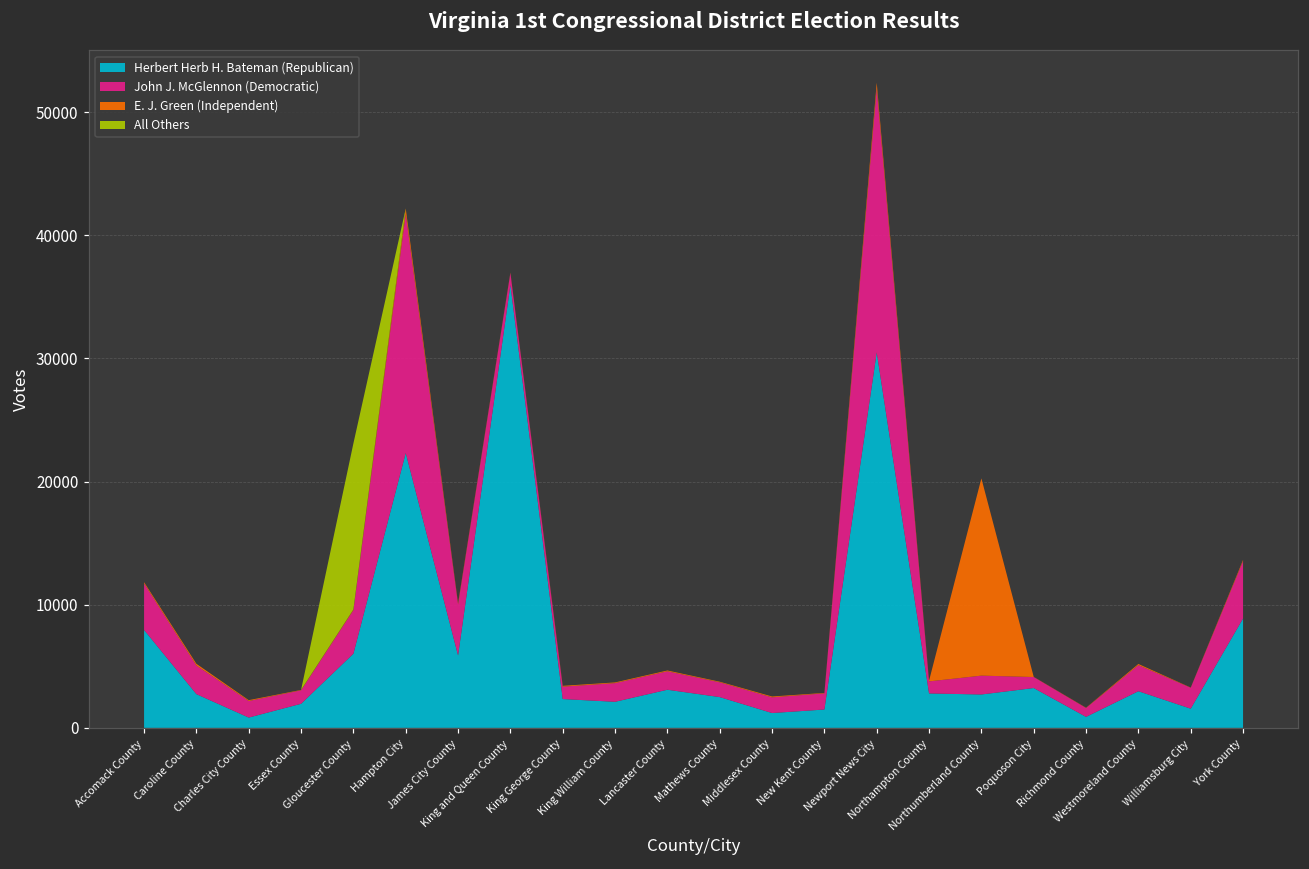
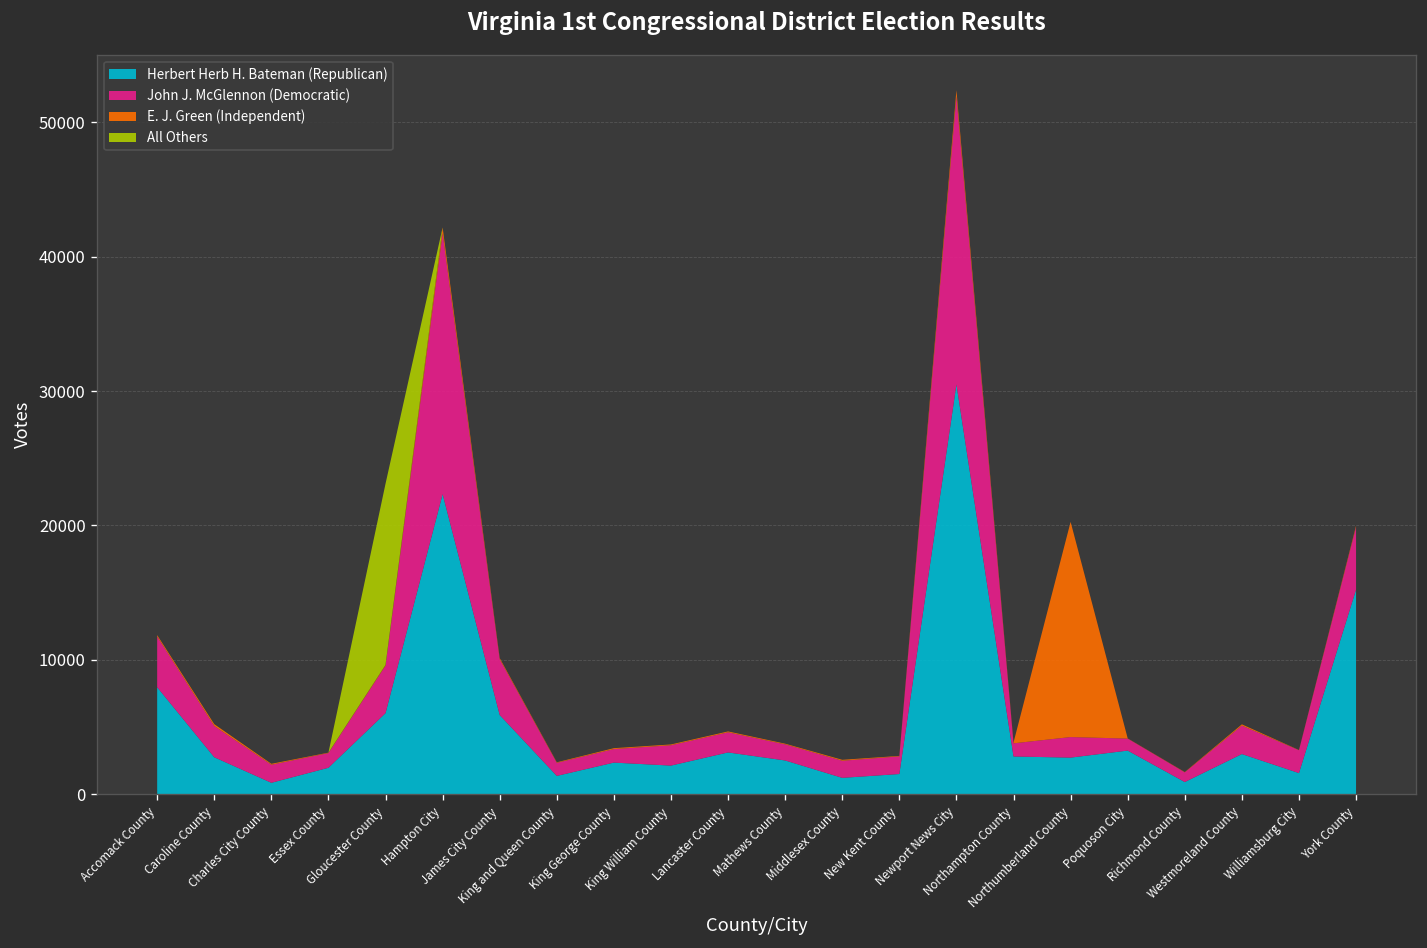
  {
    "Herbert Herb H. Bateman (Republican)": {
      "Accomack County": 8000,
      "Caroline County": 2700,
      "Charles City County": 800,
      "Essex County": 2000,
      "Gloucester County": 6000,
      "Hampton City": 22300,
      "James City County": 5900,
-     "King and Queen County": 36000,
+     "King and Queen County": 1400,
      "King George County": 2300,
      "King William County": 2100,
      "Lancaster County": 3100,
      "Mathews County": 2500,
      "Middlesex County": 1200,
      "New Kent County": 1500,
      "Newport News City": 30500,
      "Northampton County": 2800,
      "Northumberland County": 2700,
      "Poquoson City": 3200,
      "Richmond County": 900,
      "Westmoreland County": 3000,
      "Williamsburg City": 1600,
-     "York County": 8900
+     "York County": 15200
    },
    "John J. McGlennon (Democratic)": {
      "Hampton City": 19400,
      "Newport News City": 21400,
      "Northumberland County": 1500
    },
    "All Others": {
      "Gloucester County": 13500
    }
  }
